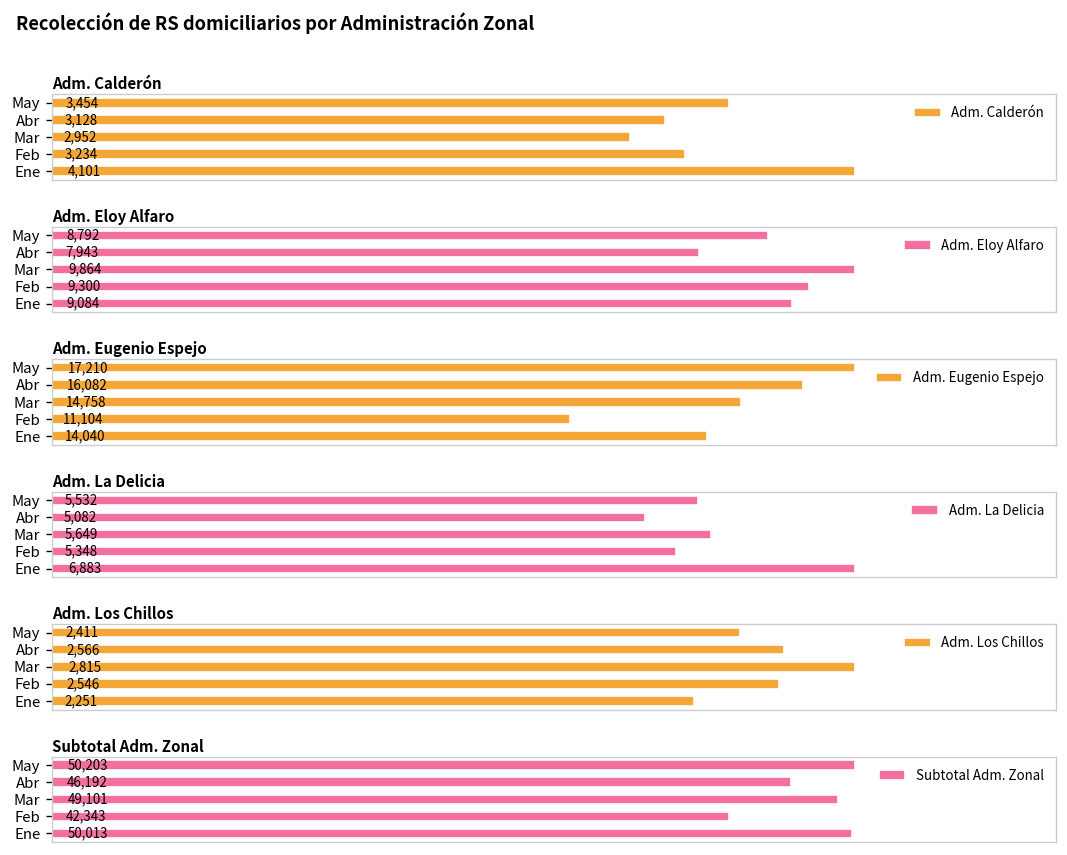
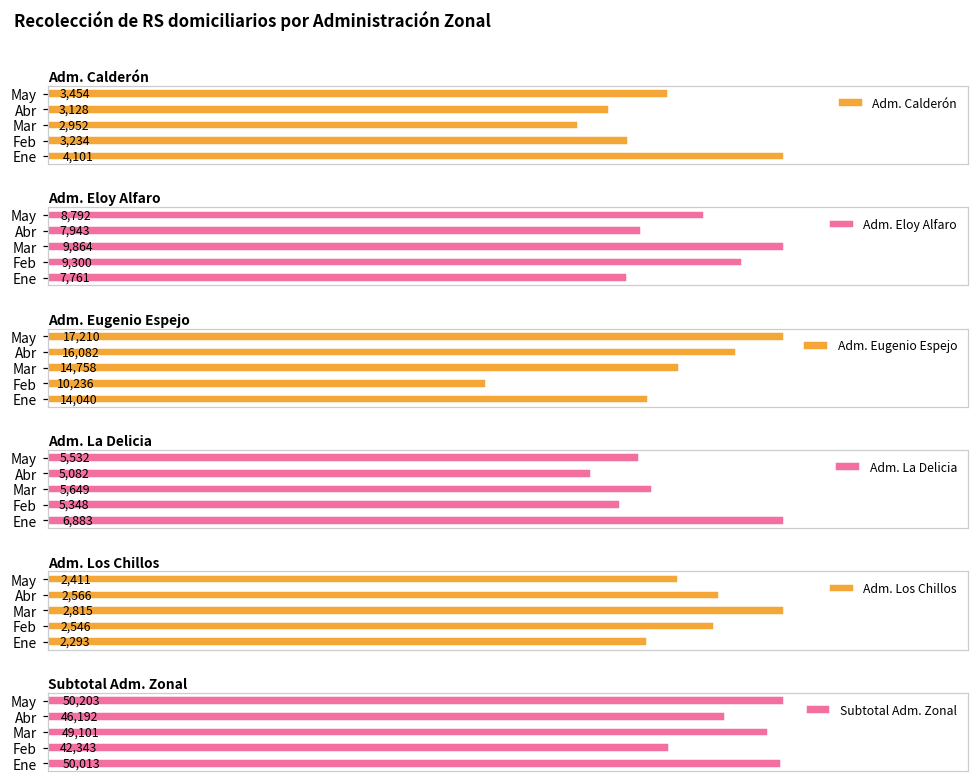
  {
    "Adm. Calderón": {
      "May": "3,454",
      "Abr": "3,128",
      "Mar": "2,952",
      "Feb": "3,234",
      "Ene": "4,101"
    },
    "Adm. Eloy Alfaro": {
      "May": "8,792",
      "Abr": "7,943",
      "Mar": "9,864",
      "Feb": "9,300",
-     "Ene": "9,084"
+     "Ene": "7,761"
    },
    "Adm. Eugenio Espejo": {
      "May": "17,210",
      "Abr": "16,082",
      "Mar": "14,758",
-     "Feb": "11,104",
+     "Feb": "10,236",
      "Ene": "14,040"
    },
    "Adm. La Delicia": {
      "May": "5,532",
      "Abr": "5,082",
      "Mar": "5,649",
      "Feb": "5,348",
      "Ene": "6,883"
    },
    "Adm. Los Chillos": {
      "May": "2,411",
      "Abr": "2,566",
      "Mar": "2,815",
      "Feb": "2,546",
-     "Ene": "2,251"
+     "Ene": "2,293"
    },
    "Subtotal Adm. Zonal": {
      "May": "50,203",
      "Abr": "46,192",
      "Mar": "49,101",
      "Feb": "42,343",
      "Ene": "50,013"
    }
  }
